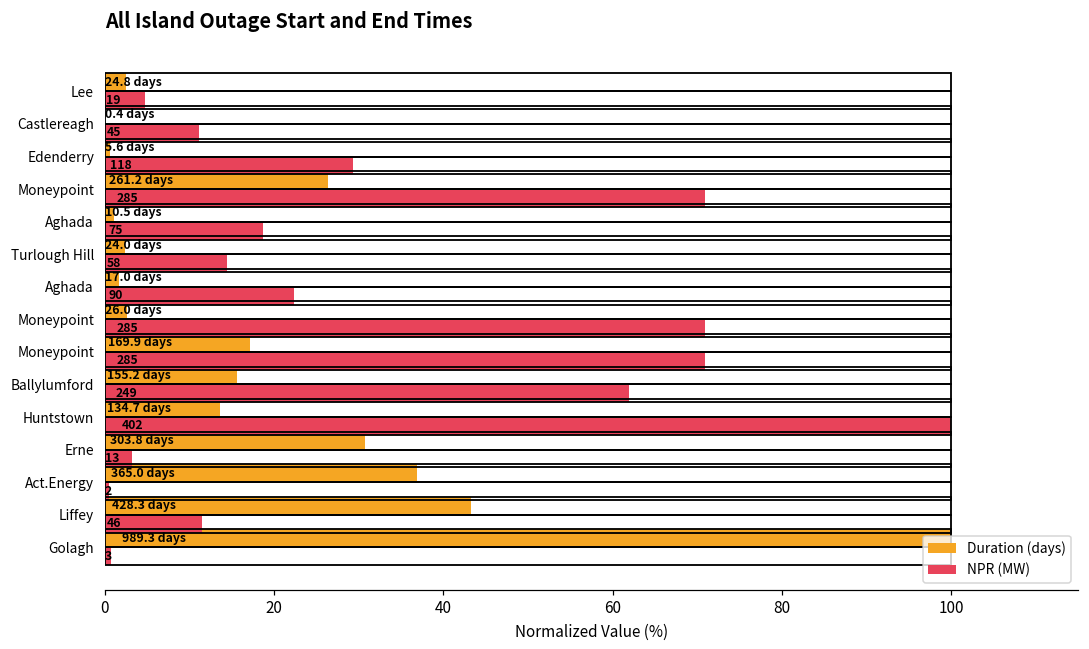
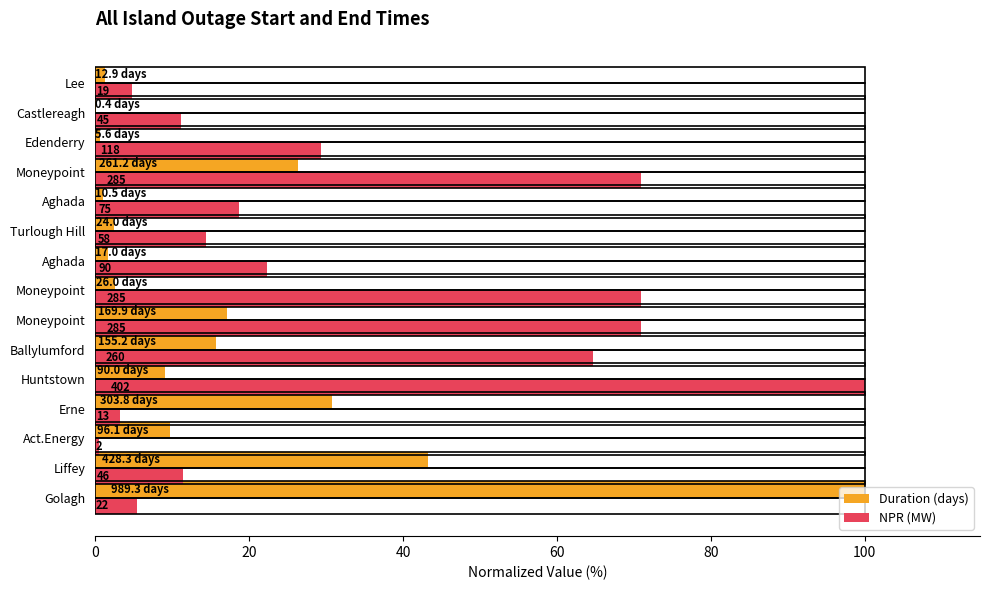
  {
    "Duration (days)": {
-     "Lee": 24.8,
-     "Huntstown": 134.7,
-     "Act.Energy": 365.0
+     "Lee": 12.9,
+     "Huntstown": 90.0,
+     "Act.Energy": 96.1
    },
    "NPR (MW)": {
-     "Ballylumford": 249,
-     "Golagh": 3
+     "Ballylumford": 260,
+     "Golagh": 22
    }
  }
